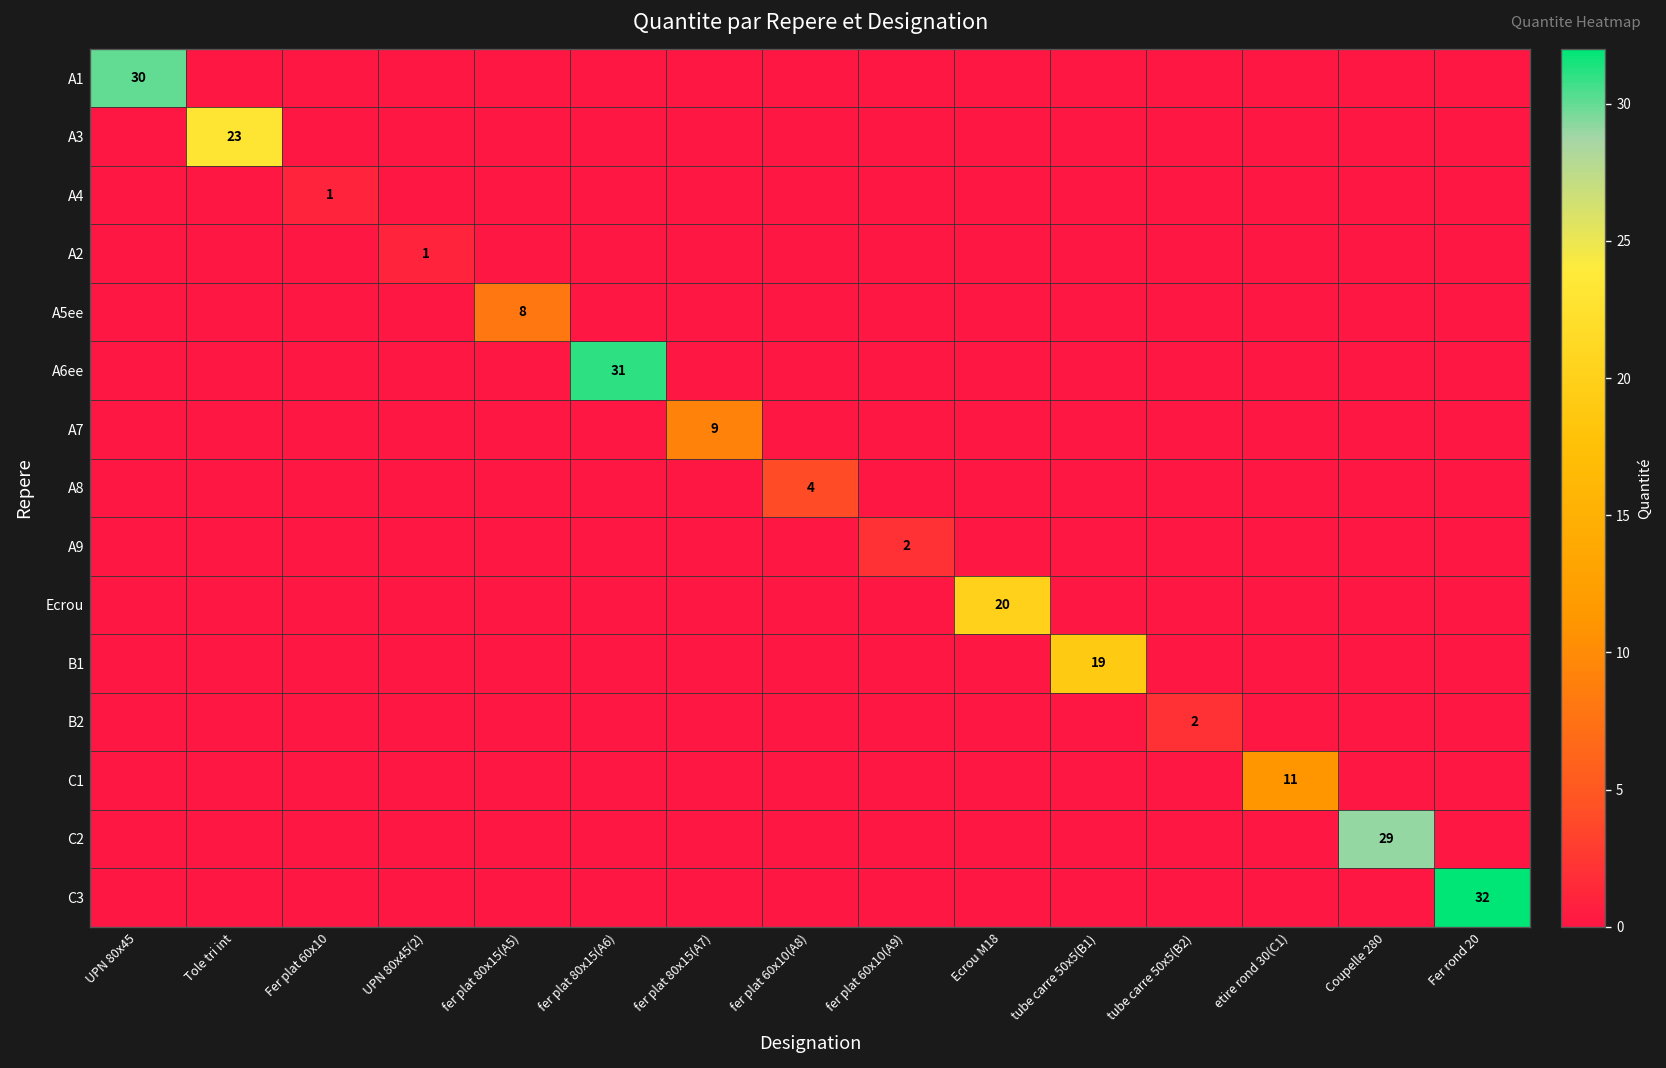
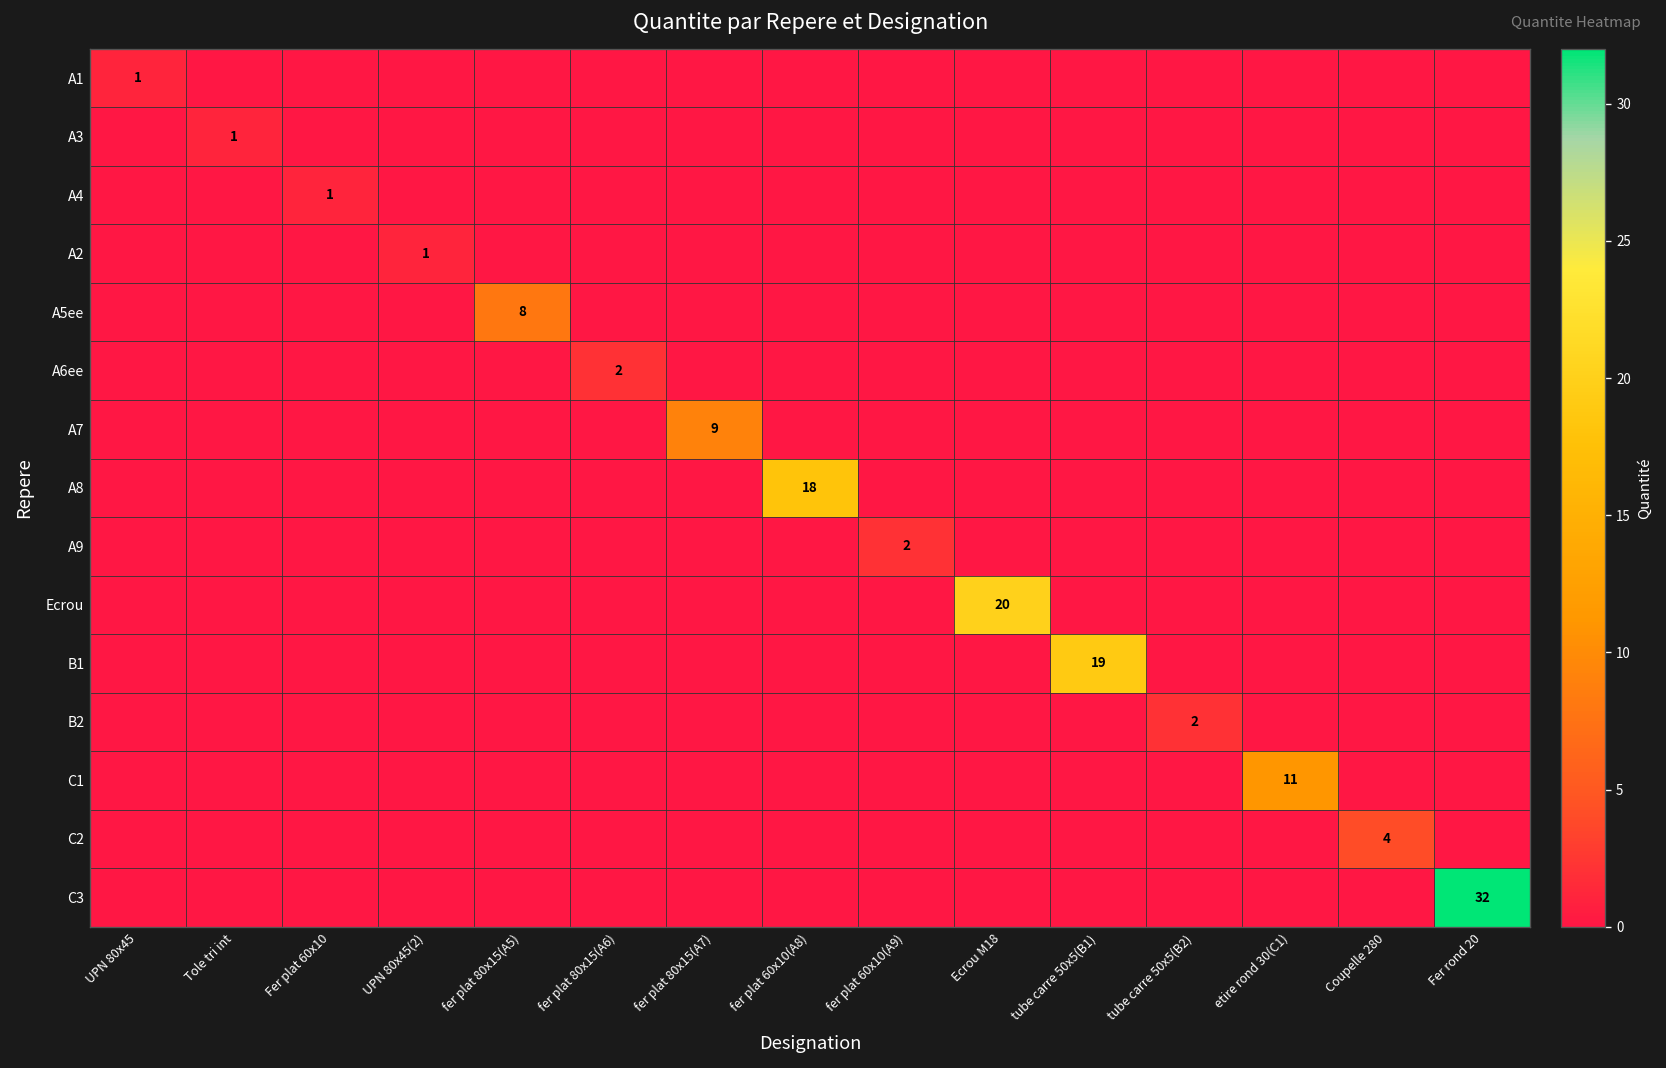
  {
    "A1": {
-     "UPN 80x45": 30
+     "UPN 80x45": 1
    },
    "A3": {
-     "Tole tri int": 23
+     "Tole tri int": 1
    },
    "A4": {
      "Fer plat 60x10": 1
    },
    "A2": {
      "UPN 80x45(2)": 1
    },
    "A5ee": {
      "fer plat 80x15(A5)": 8
    },
    "A6ee": {
-     "fer plat 80x15(A6)": 31
+     "fer plat 80x15(A6)": 2
    },
    "A7": {
      "fer plat 80x15(A7)": 9
    },
    "A8": {
-     "fer plat 60x10(A8)": 4
+     "fer plat 60x10(A8)": 18
    },
    "A9": {
      "fer plat 60x10(A9)": 2
    },
    "Ecrou": {
      "Ecrou M18": 20
    },
    "B1": {
      "tube carre 50x5(B1)": 19
    },
    "B2": {
      "tube carre 50x5(B2)": 2
    },
    "C1": {
      "etire rond 30(C1)": 11
    },
    "C2": {
-     "Coupelle 280": 29
+     "Coupelle 280": 4
    },
    "C3": {
      "Fer rond 20": 32
    }
  }
